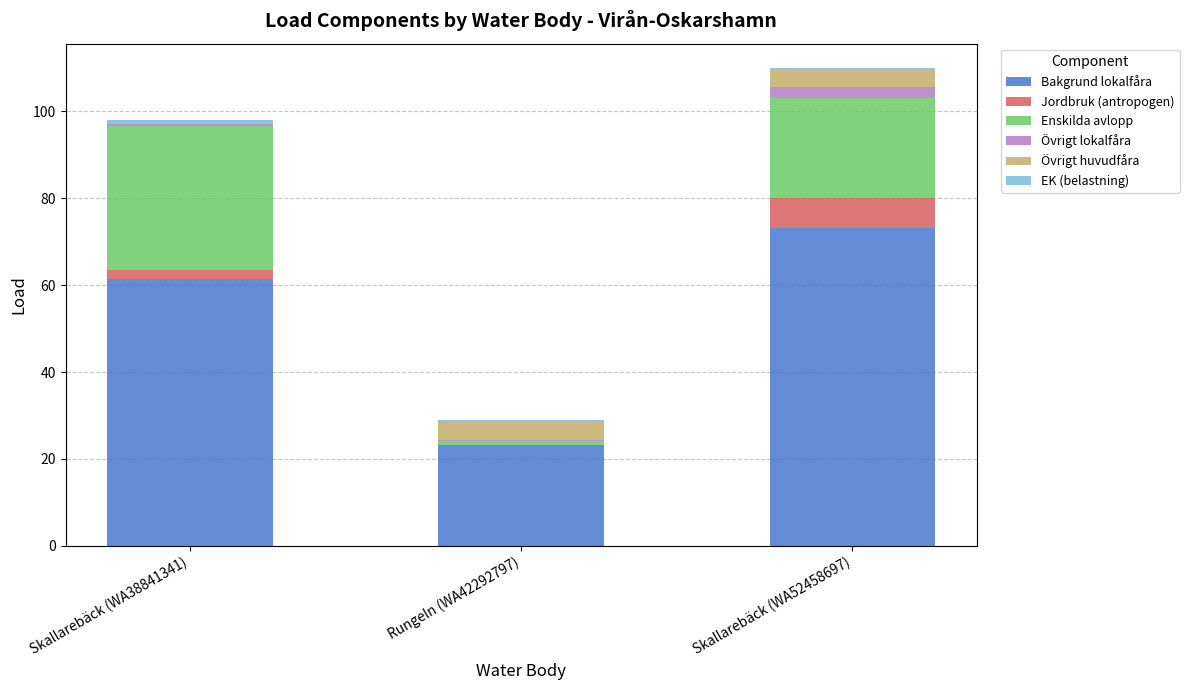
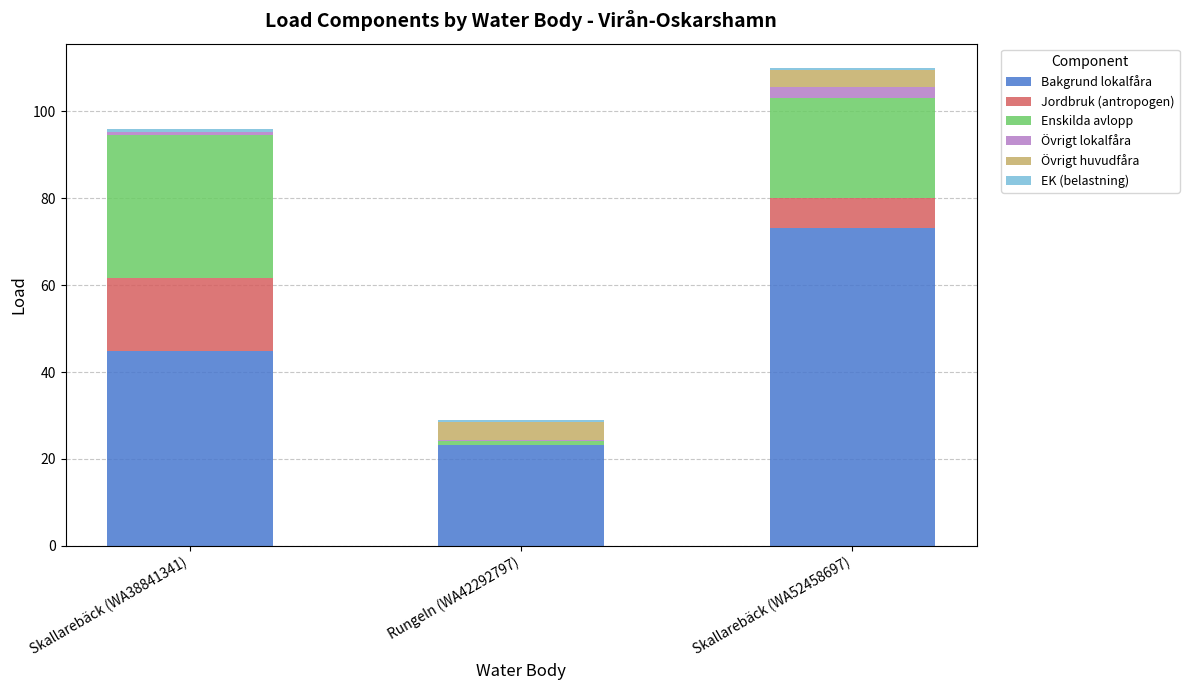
  {
    "Bakgrund lokalfåra": {
-     "Skallarebäck (WA38841341)": 61,
+     "Skallarebäck (WA38841341)": 45,
      "Rungeln (WA42292797)": 23,
      "Skallarebäck (WA52458697)": 73
    },
    "Jordbruk (antropogen)": {
-     "Skallarebäck (WA38841341)": 2,
+     "Skallarebäck (WA38841341)": 17,
      "Rungeln (WA42292797)": 0,
      "Skallarebäck (WA52458697)": 7
    },
    "Enskilda avlopp": {
      "Skallarebäck (WA38841341)": 33,
      "Rungeln (WA42292797)": 1,
      "Skallarebäck (WA52458697)": 23
    },
    "Övrigt lokalfåra": {
      "Skallarebäck (WA52458697)": 3
    },
    "Övrigt huvudfåra": {
      "Rungeln (WA42292797)": 4,
      "Skallarebäck (WA52458697)": 4
    },
    "EK (belastning)": {
      "Skallarebäck (WA38841341)": 1,
      "Skallarebäck (WA52458697)": 1
    }
  }
